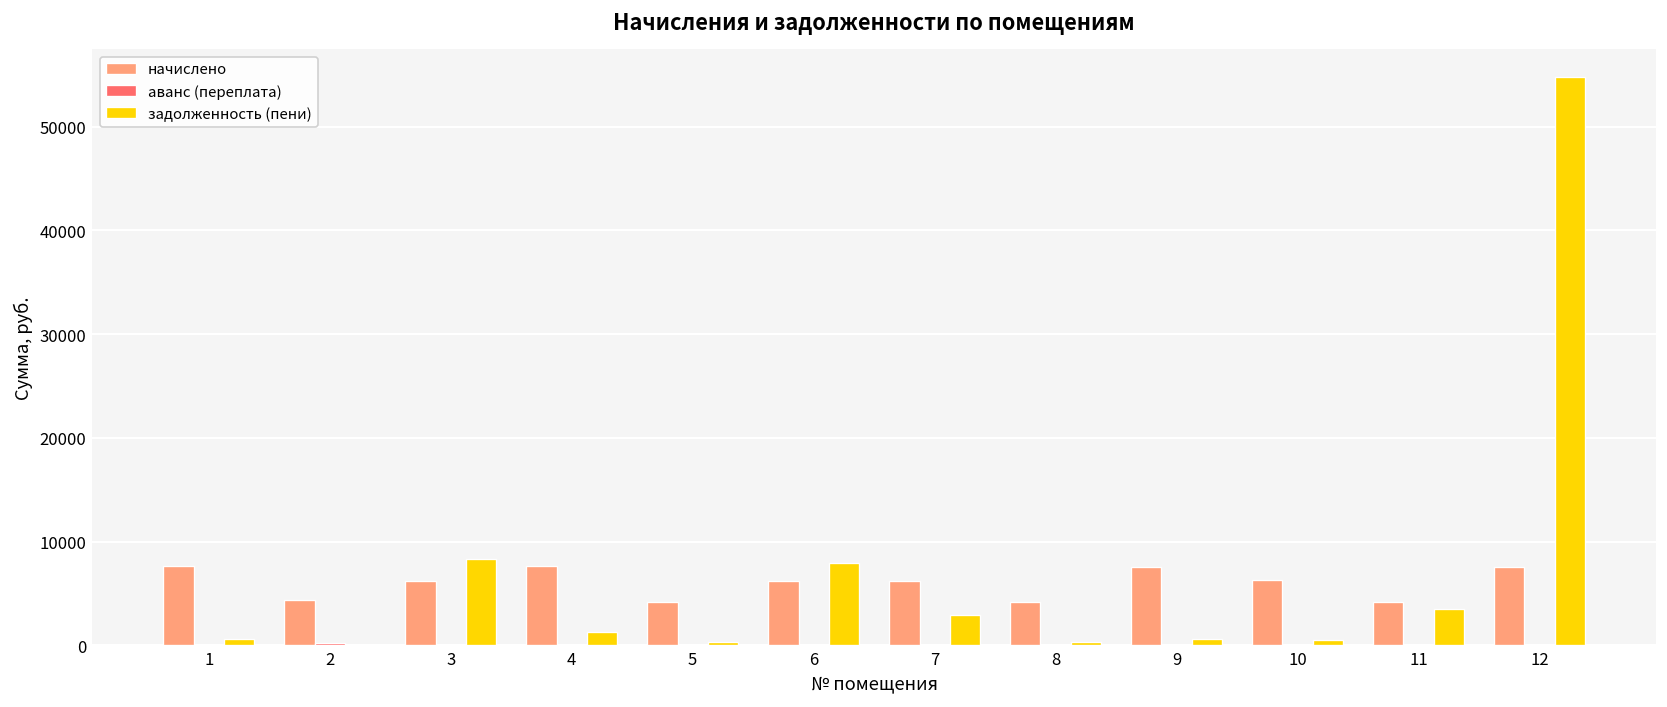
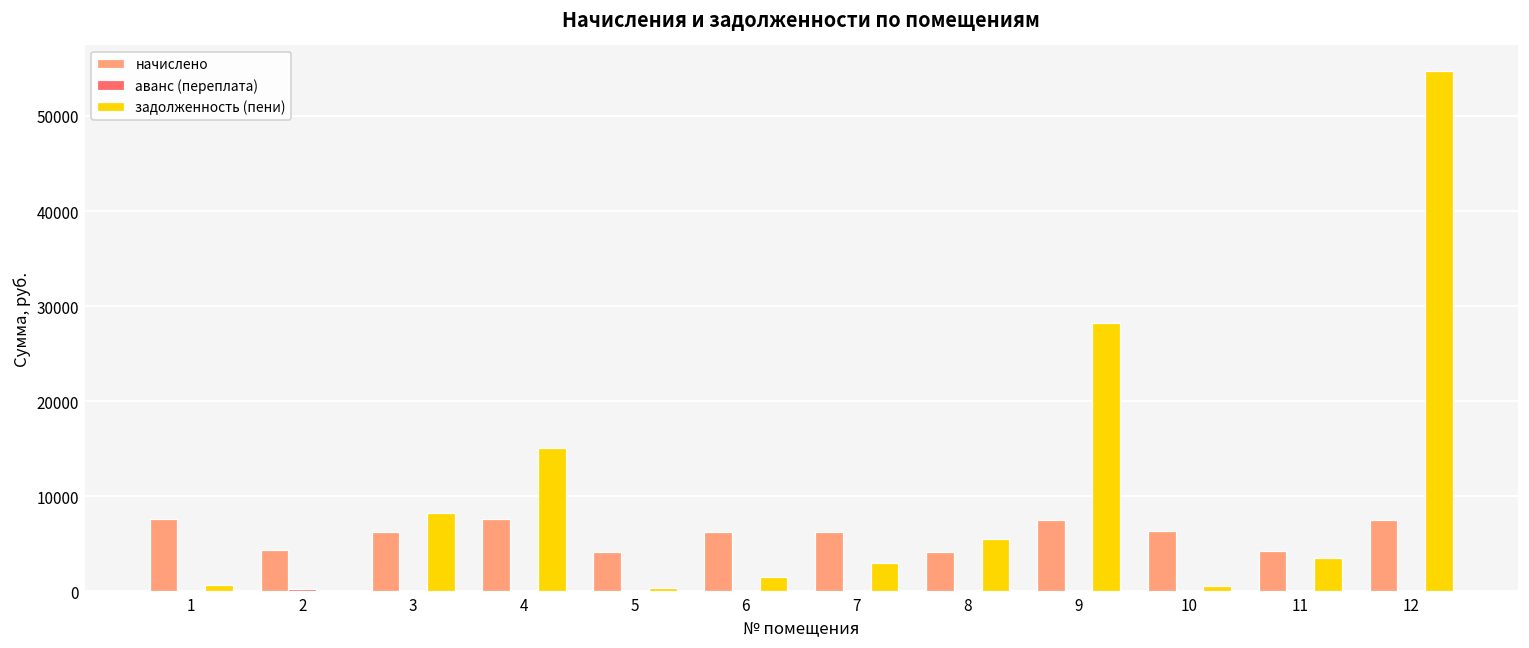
  {
    "задолженность (пени)": {
      "1": 1000,
      "2": 0,
      "3": 8000,
-     "4": 1000,
+     "4": 15000,
      "5": 0,
-     "6": 8000,
+     "6": 2000,
      "7": 3000,
-     "8": 0,
-     "9": 1000,
+     "8": 5000,
+     "9": 28000,
      "10": 1000,
      "11": 4000,
      "12": 55000
    }
  }
